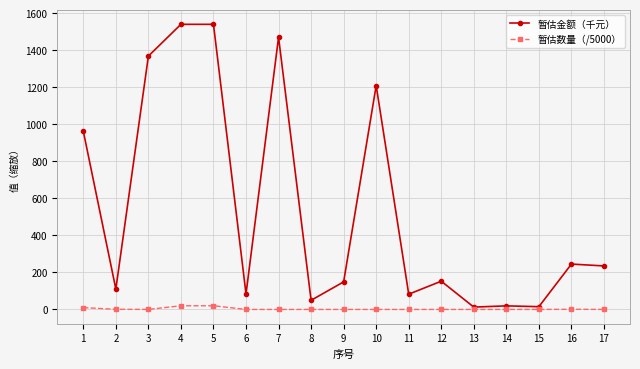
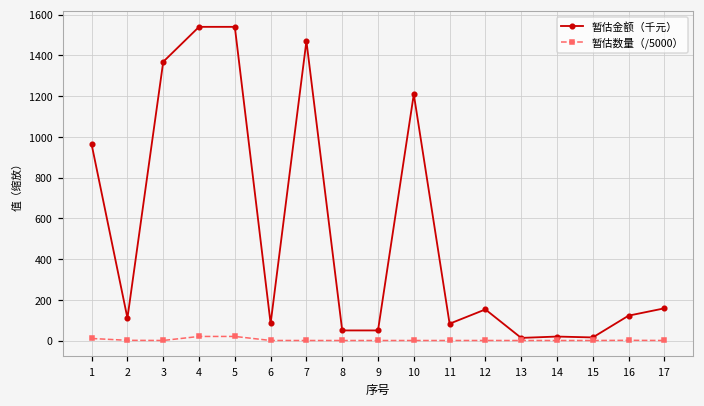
  {
    "暂估金额（千元）": {
      "1": 960,
      "2": 110,
      "3": 1370,
      "4": 1540,
      "5": 1540,
      "6": 80,
      "7": 1470,
      "8": 50,
-     "9": 150,
+     "9": 50,
      "10": 1210,
      "11": 80,
      "12": 150,
      "14": 20,
      "15": 20,
-     "16": 250,
-     "17": 240
+     "16": 120,
+     "17": 160
    },
    "暂估数量（/5000）": {
      "1": 10,
      "2": 0,
      "3": 0,
      "4": 20,
      "5": 20,
      "6": 0,
      "7": 0,
      "8": 0,
      "9": 0,
      "10": 0,
      "11": 0,
      "12": 0,
      "14": 0,
      "15": 0,
      "16": 0,
      "17": 0
    }
  }
